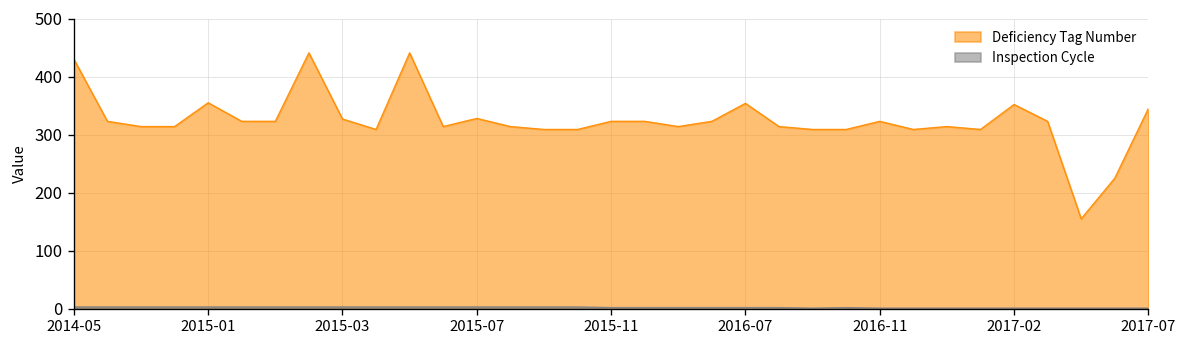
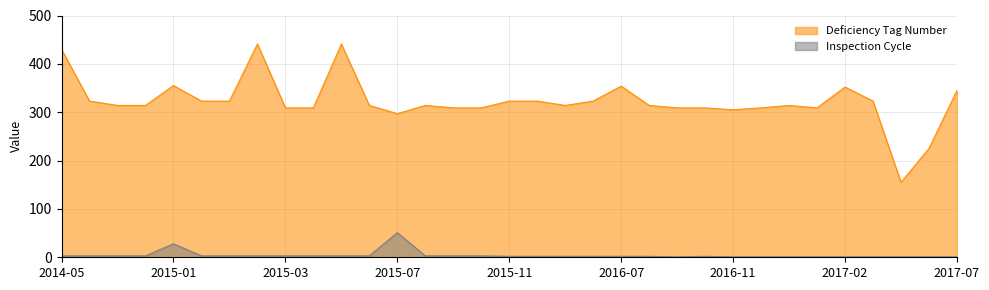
  {
    "Deficiency Tag Number": {
      "2014-05": 430,
      "2015-01": 360,
-     "2015-03": 330,
-     "2015-07": 330,
+     "2015-03": 310,
+     "2015-07": 300,
      "2015-11": 320,
      "2016-07": 350,
-     "2016-11": 320,
+     "2016-11": 310,
      "2017-02": 350,
      "2017-07": 350
    },
    "Inspection Cycle": {
      "2014-05": 0,
-     "2015-01": 0,
+     "2015-01": 30,
      "2015-03": 0,
-     "2015-07": 0,
+     "2015-07": 50,
      "2015-11": 0,
      "2016-07": 0,
      "2016-11": 0,
      "2017-02": 0,
      "2017-07": 0
    }
  }
